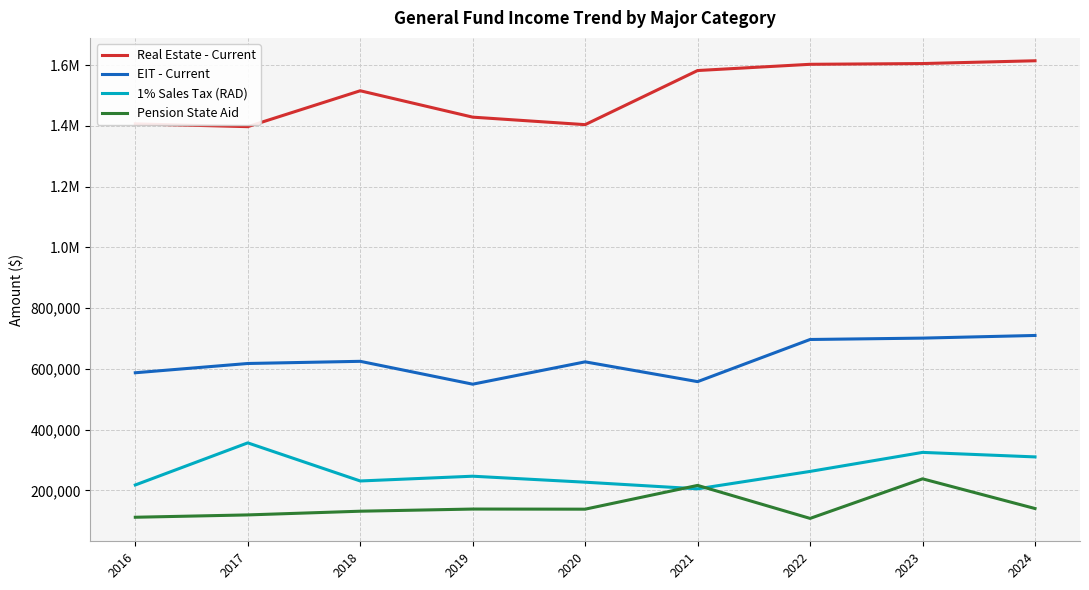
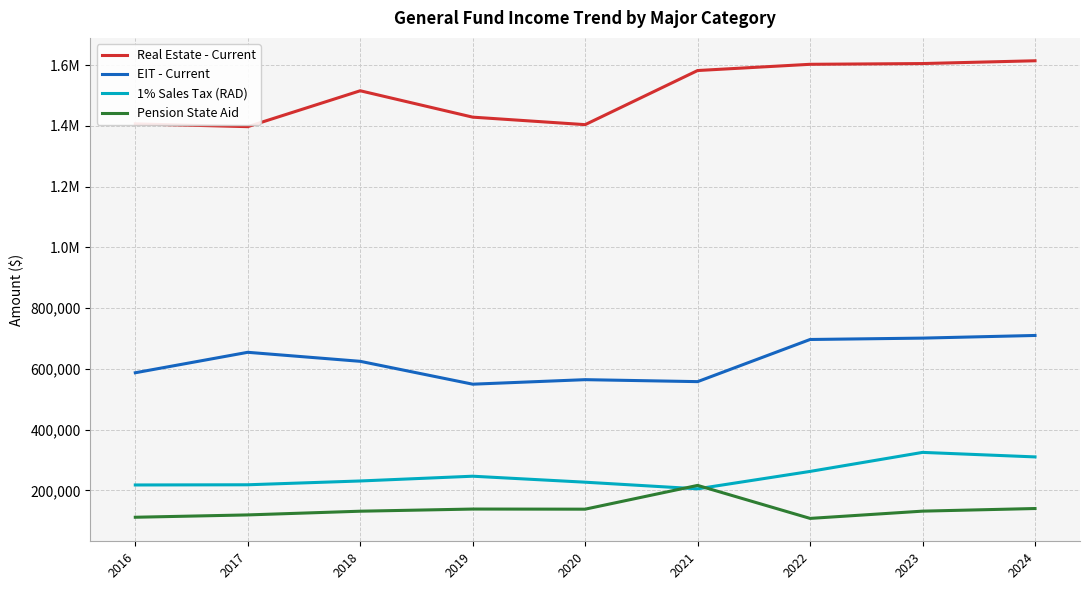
  {
    "Real Estate - Current": {
      "2017": "1,400,000",
      "2018": "1,520,000",
      "2019": "1,430,000",
      "2020": "1,400,000",
      "2021": "1,580,000",
      "2022": "1,600,000",
      "2023": "1,610,000",
      "2024": "1,610,000"
    },
    "EIT - Current": {
      "2016": "590,000",
-     "2017": "620,000",
+     "2017": "650,000",
      "2018": "620,000",
      "2019": "550,000",
-     "2020": "620,000",
+     "2020": "560,000",
      "2021": "560,000",
      "2022": "700,000",
      "2023": "700,000",
      "2024": "710,000"
    },
    "1% Sales Tax (RAD)": {
      "2016": "220,000",
-     "2017": "360,000",
+     "2017": "220,000",
      "2018": "230,000",
      "2019": "250,000",
      "2020": "230,000",
      "2021": "200,000",
      "2022": "260,000",
      "2023": "320,000",
      "2024": "310,000"
    },
    "Pension State Aid": {
      "2016": "110,000",
      "2017": "120,000",
      "2018": "130,000",
      "2019": "140,000",
      "2020": "140,000",
      "2021": "220,000",
      "2022": "110,000",
-     "2023": "240,000",
+     "2023": "130,000",
      "2024": "140,000"
    }
  }
